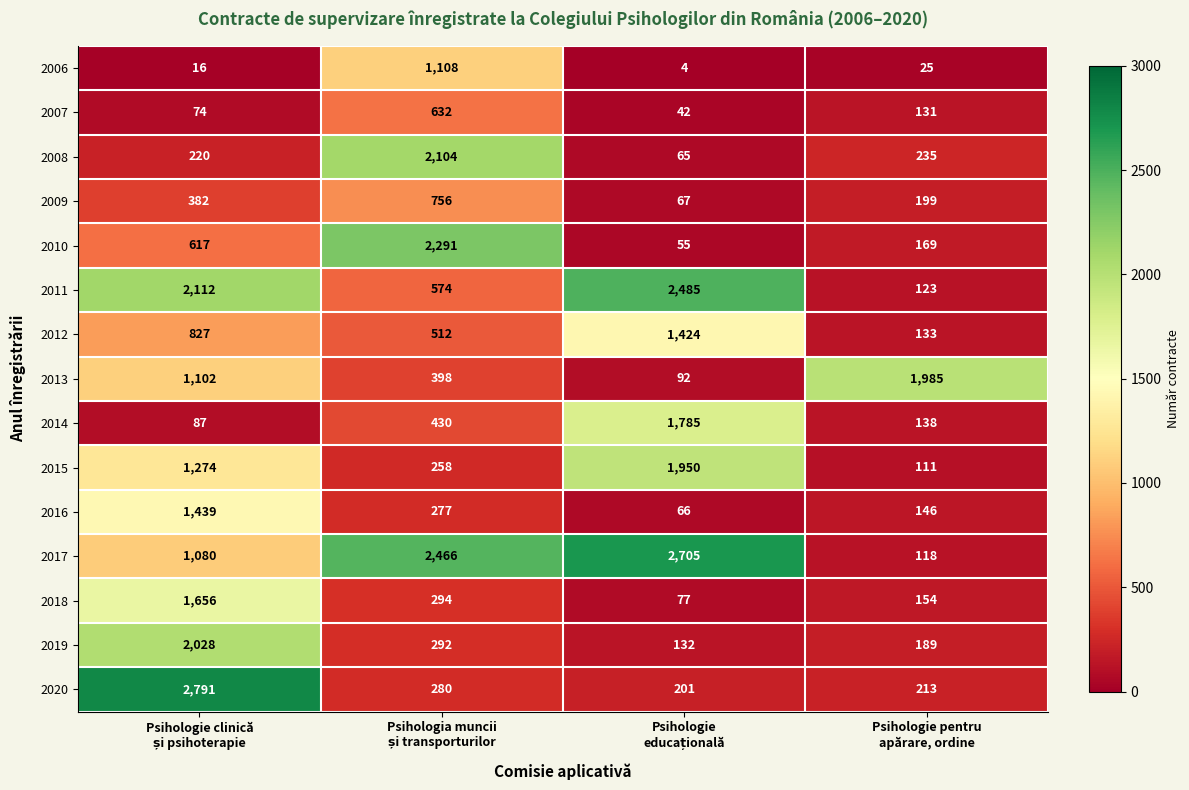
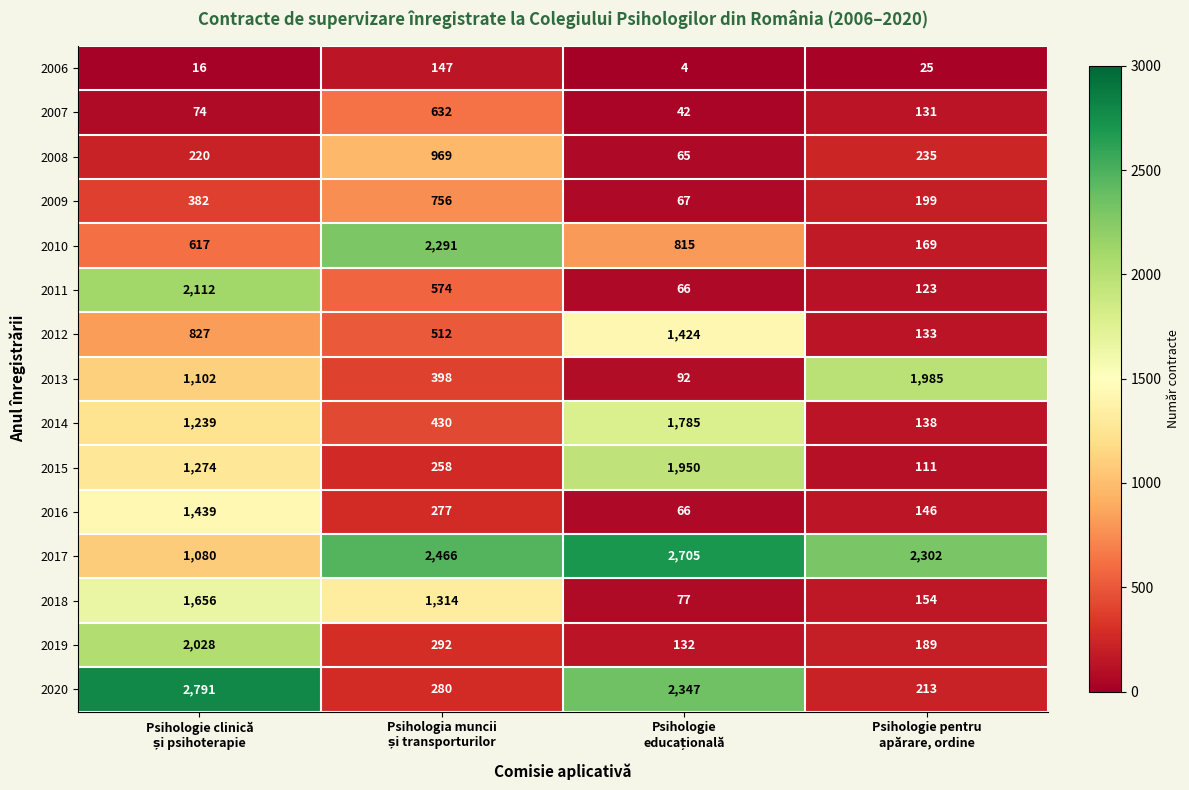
  {
    "2006": {
      "Psihologie clinică și psihoterapie": "16",
-     "Psihologia muncii și transporturilor": "1,108",
+     "Psihologia muncii și transporturilor": "147",
      "Psihologie educațională": "4",
      "Psihologie pentru apărare, ordine": "25"
    },
    "2007": {
      "Psihologie clinică și psihoterapie": "74",
      "Psihologia muncii și transporturilor": "632",
      "Psihologie educațională": "42",
      "Psihologie pentru apărare, ordine": "131"
    },
    "2008": {
      "Psihologie clinică și psihoterapie": "220",
-     "Psihologia muncii și transporturilor": "2,104",
+     "Psihologia muncii și transporturilor": "969",
      "Psihologie educațională": "65",
      "Psihologie pentru apărare, ordine": "235"
    },
    "2009": {
      "Psihologie clinică și psihoterapie": "382",
      "Psihologia muncii și transporturilor": "756",
      "Psihologie educațională": "67",
      "Psihologie pentru apărare, ordine": "199"
    },
    "2010": {
      "Psihologie clinică și psihoterapie": "617",
      "Psihologia muncii și transporturilor": "2,291",
-     "Psihologie educațională": "55",
+     "Psihologie educațională": "815",
      "Psihologie pentru apărare, ordine": "169"
    },
    "2011": {
      "Psihologie clinică și psihoterapie": "2,112",
      "Psihologia muncii și transporturilor": "574",
-     "Psihologie educațională": "2,485",
+     "Psihologie educațională": "66",
      "Psihologie pentru apărare, ordine": "123"
    },
    "2012": {
      "Psihologie clinică și psihoterapie": "827",
      "Psihologia muncii și transporturilor": "512",
      "Psihologie educațională": "1,424",
      "Psihologie pentru apărare, ordine": "133"
    },
    "2013": {
      "Psihologie clinică și psihoterapie": "1,102",
      "Psihologia muncii și transporturilor": "398",
      "Psihologie educațională": "92",
      "Psihologie pentru apărare, ordine": "1,985"
    },
    "2014": {
-     "Psihologie clinică și psihoterapie": "87",
+     "Psihologie clinică și psihoterapie": "1,239",
      "Psihologia muncii și transporturilor": "430",
      "Psihologie educațională": "1,785",
      "Psihologie pentru apărare, ordine": "138"
    },
    "2015": {
      "Psihologie clinică și psihoterapie": "1,274",
      "Psihologia muncii și transporturilor": "258",
      "Psihologie educațională": "1,950",
      "Psihologie pentru apărare, ordine": "111"
    },
    "2016": {
      "Psihologie clinică și psihoterapie": "1,439",
      "Psihologia muncii și transporturilor": "277",
      "Psihologie educațională": "66",
      "Psihologie pentru apărare, ordine": "146"
    },
    "2017": {
      "Psihologie clinică și psihoterapie": "1,080",
      "Psihologia muncii și transporturilor": "2,466",
      "Psihologie educațională": "2,705",
-     "Psihologie pentru apărare, ordine": "118"
+     "Psihologie pentru apărare, ordine": "2,302"
    },
    "2018": {
      "Psihologie clinică și psihoterapie": "1,656",
-     "Psihologia muncii și transporturilor": "294",
+     "Psihologia muncii și transporturilor": "1,314",
      "Psihologie educațională": "77",
      "Psihologie pentru apărare, ordine": "154"
    },
    "2019": {
      "Psihologie clinică și psihoterapie": "2,028",
      "Psihologia muncii și transporturilor": "292",
      "Psihologie educațională": "132",
      "Psihologie pentru apărare, ordine": "189"
    },
    "2020": {
      "Psihologie clinică și psihoterapie": "2,791",
      "Psihologia muncii și transporturilor": "280",
-     "Psihologie educațională": "201",
+     "Psihologie educațională": "2,347",
      "Psihologie pentru apărare, ordine": "213"
    }
  }
